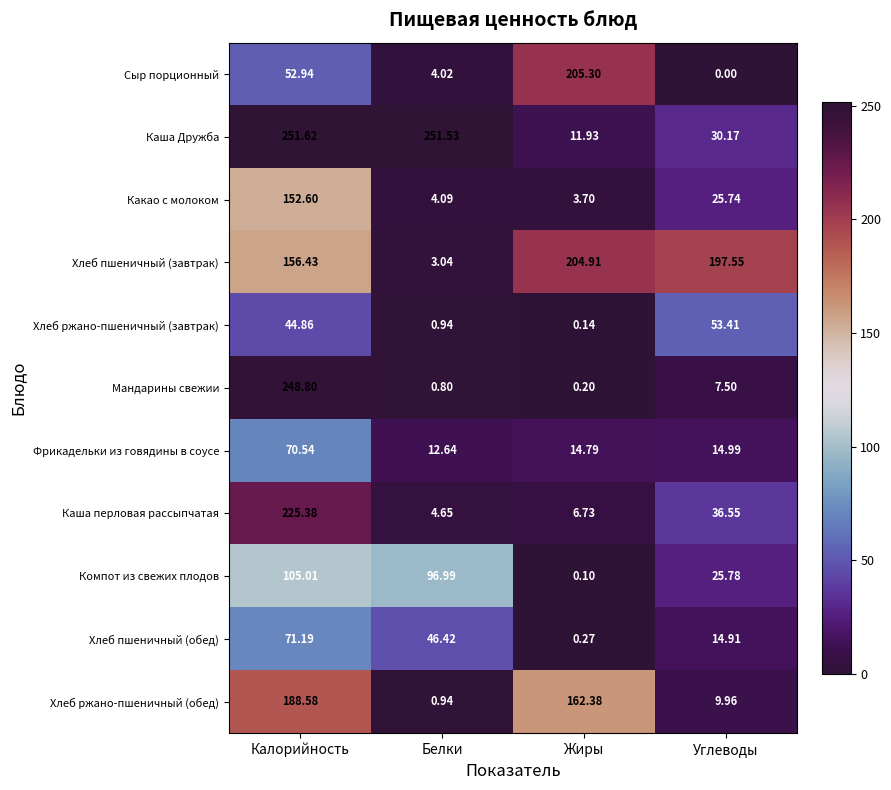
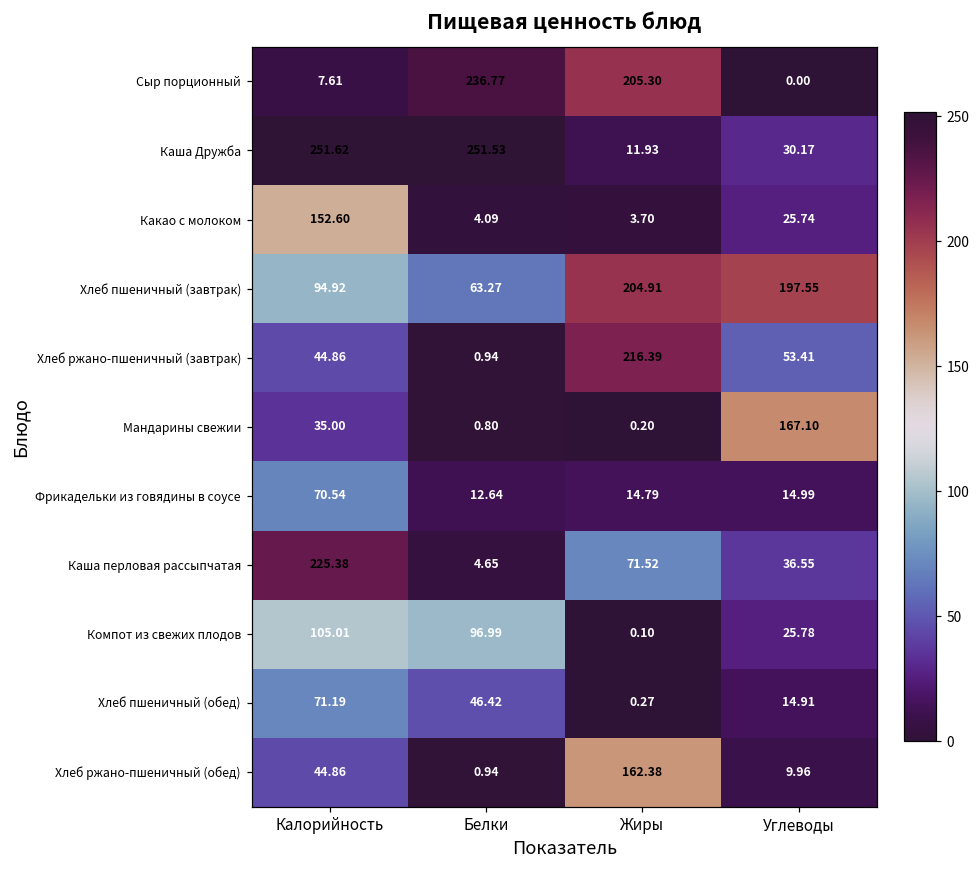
  {
    "Сыр порционный": {
-     "Калорийность": 52.94,
-     "Белки": 4.02,
+     "Калорийность": 7.61,
+     "Белки": 236.77,
      "Жиры": 205.30,
      "Углеводы": 0.00
    },
    "Каша Дружба": {
      "Калорийность": 251.62,
      "Белки": 251.53,
      "Жиры": 11.93,
      "Углеводы": 30.17
    },
    "Какао с молоком": {
      "Калорийность": 152.60,
      "Белки": 4.09,
      "Жиры": 3.70,
      "Углеводы": 25.74
    },
    "Хлеб пшеничный (завтрак)": {
-     "Калорийность": 156.43,
-     "Белки": 3.04,
+     "Калорийность": 94.92,
+     "Белки": 63.27,
      "Жиры": 204.91,
      "Углеводы": 197.55
    },
    "Хлеб ржано-пшеничный (завтрак)": {
      "Калорийность": 44.86,
      "Белки": 0.94,
-     "Жиры": 0.14,
+     "Жиры": 216.39,
      "Углеводы": 53.41
    },
    "Мандарины свежии": {
-     "Калорийность": 248.80,
+     "Калорийность": 35.00,
      "Белки": 0.80,
      "Жиры": 0.20,
-     "Углеводы": 7.50
+     "Углеводы": 167.10
    },
    "Фрикадельки из говядины в соусе": {
      "Калорийность": 70.54,
      "Белки": 12.64,
      "Жиры": 14.79,
      "Углеводы": 14.99
    },
    "Каша перловая рассыпчатая": {
      "Калорийность": 225.38,
      "Белки": 4.65,
-     "Жиры": 6.73,
+     "Жиры": 71.52,
      "Углеводы": 36.55
    },
    "Компот из свежих плодов": {
      "Калорийность": 105.01,
      "Белки": 96.99,
      "Жиры": 0.10,
      "Углеводы": 25.78
    },
    "Хлеб пшеничный (обед)": {
      "Калорийность": 71.19,
      "Белки": 46.42,
      "Жиры": 0.27,
      "Углеводы": 14.91
    },
    "Хлеб ржано-пшеничный (обед)": {
-     "Калорийность": 188.58,
+     "Калорийность": 44.86,
      "Белки": 0.94,
      "Жиры": 162.38,
      "Углеводы": 9.96
    }
  }
